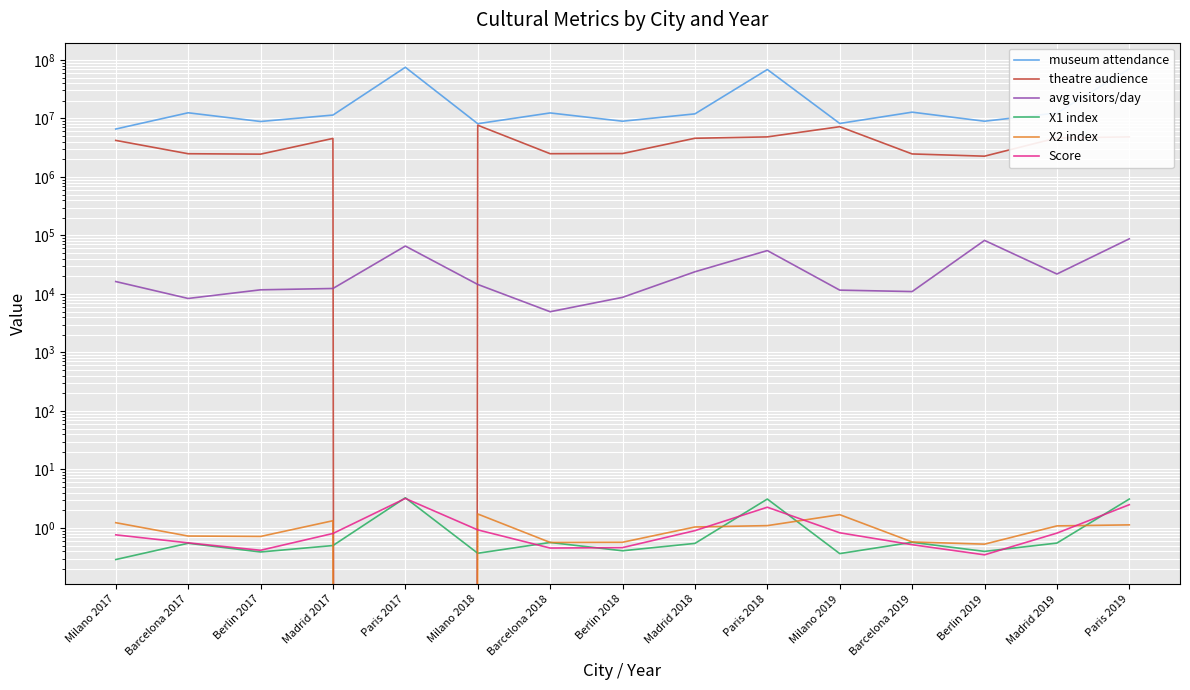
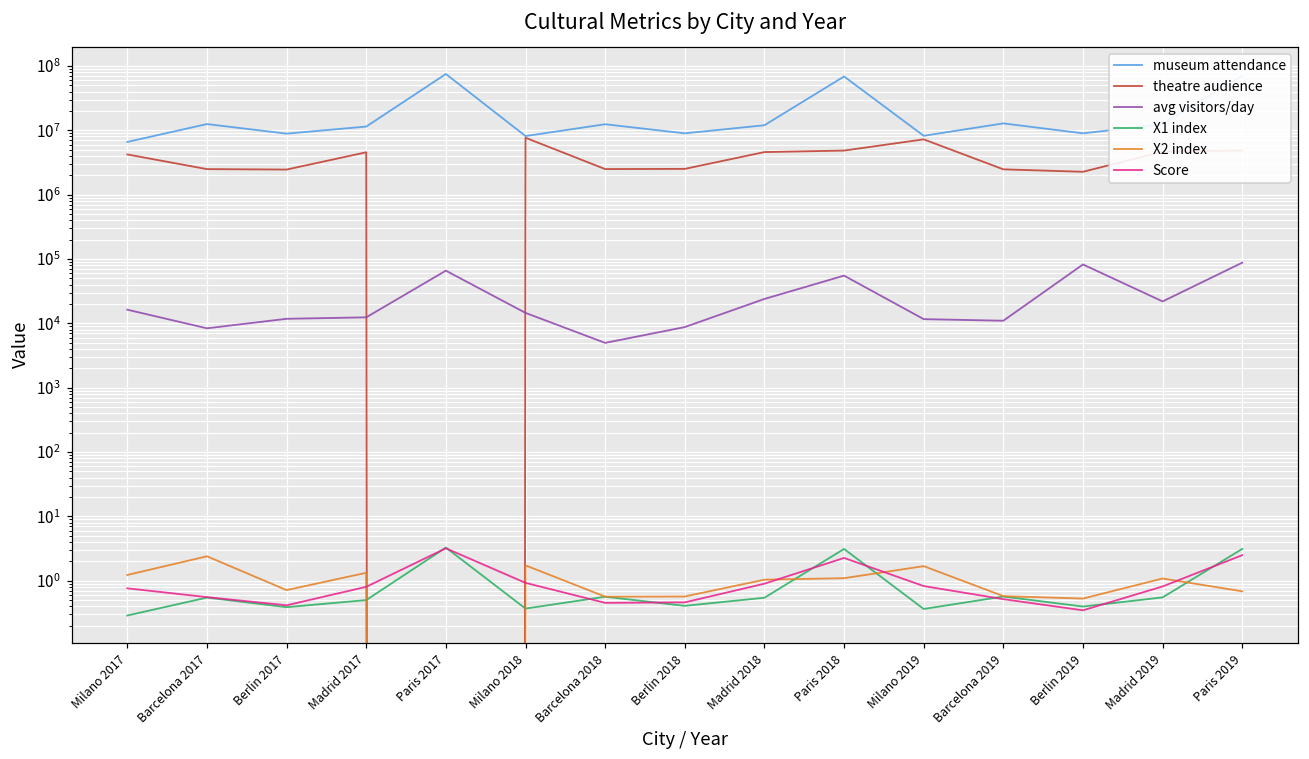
  {
    "museum attendance": {
      "Milano 2017": 7000000,
      "Barcelona 2017": 12000000,
      "Berlin 2017": 9000000,
      "Madrid 2017": 11000000,
      "Paris 2017": 70000000,
      "Barcelona 2018": 12000000,
      "Berlin 2018": 9000000,
      "Madrid 2018": 12000000,
      "Paris 2018": 70000000,
      "Milano 2019": 8000000,
      "Barcelona 2019": 13000000,
      "Berlin 2019": 9000000
    },
    "theatre audience": {
      "Milano 2017": 4000000,
      "Barcelona 2017": 2500000,
      "Berlin 2017": 2400000,
      "Madrid 2017": 5000000,
      "Barcelona 2018": 2500000,
      "Berlin 2018": 2500000,
      "Madrid 2018": 5000000,
      "Paris 2018": 5000000,
      "Milano 2019": 7000000,
      "Barcelona 2019": 2500000,
      "Berlin 2019": 2300000
    },
    "avg visitors/day": {
      "Milano 2017": 16000,
      "Barcelona 2017": 8000,
      "Berlin 2017": 12000,
      "Madrid 2017": 12000,
      "Paris 2017": 70000,
      "Milano 2018": 15000,
      "Barcelona 2018": 5000,
      "Berlin 2018": 9000,
      "Madrid 2018": 24000,
      "Paris 2018": 60000,
      "Milano 2019": 12000,
      "Barcelona 2019": 11000,
      "Berlin 2019": 80000,
      "Madrid 2019": 22000,
      "Paris 2019": 90000
    },
    "X1 index": {
      "Milano 2017": 0.3,
      "Madrid 2017": 0.5,
      "Milano 2018": 0.4,
      "Berlin 2018": 0.4,
      "Madrid 2018": 0.5,
      "Paris 2018": 3,
      "Milano 2019": 0.4,
      "Berlin 2019": 0.4,
      "Madrid 2019": 0.6,
      "Paris 2019": 3
    },
    "X2 index": {
      "Milano 2017": 1.2,
-     "Barcelona 2017": 0.7,
+     "Barcelona 2017": 2.4,
      "Berlin 2017": 0.7,
      "Madrid 2017": 1.3,
      "Milano 2018": 1.7,
      "Berlin 2018": 0.6,
      "Madrid 2018": 1.0,
      "Paris 2018": 1.1,
      "Milano 2019": 1.7,
      "Berlin 2019": 0.5,
      "Madrid 2019": 1.1,
-     "Paris 2019": 1.1
+     "Paris 2019": 0.7
    },
    "Score": {
      "Milano 2017": 0.8,
      "Madrid 2017": 0.8,
      "Milano 2018": 0.9,
      "Barcelona 2018": 0.5,
      "Berlin 2018": 0.5,
      "Madrid 2018": 0.9,
      "Paris 2018": 2.3,
      "Milano 2019": 0.8,
      "Berlin 2019": 0.3,
      "Madrid 2019": 0.8,
      "Paris 2019": 2.5
    }
  }
